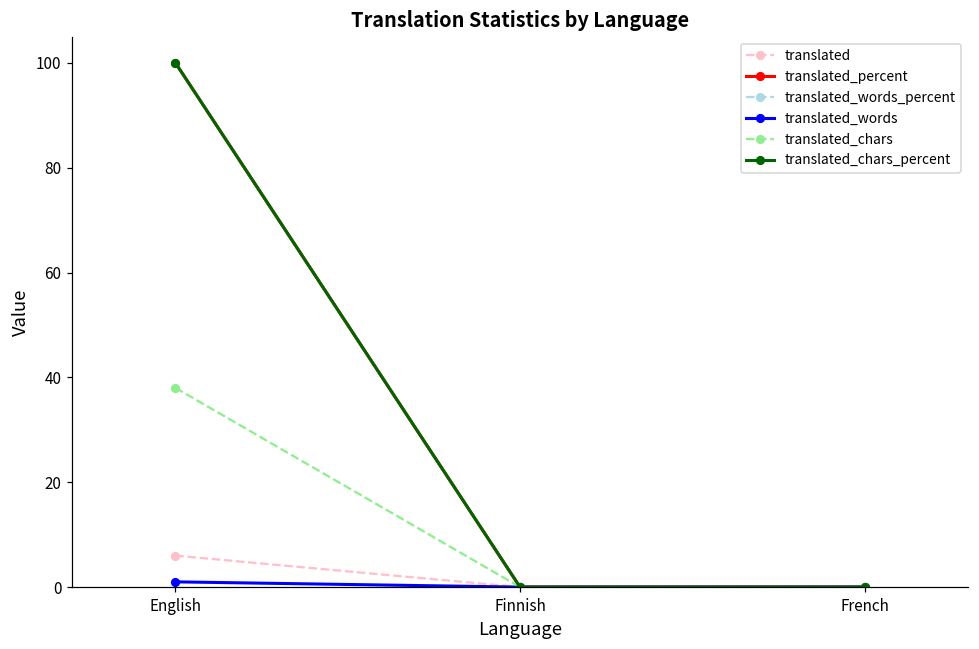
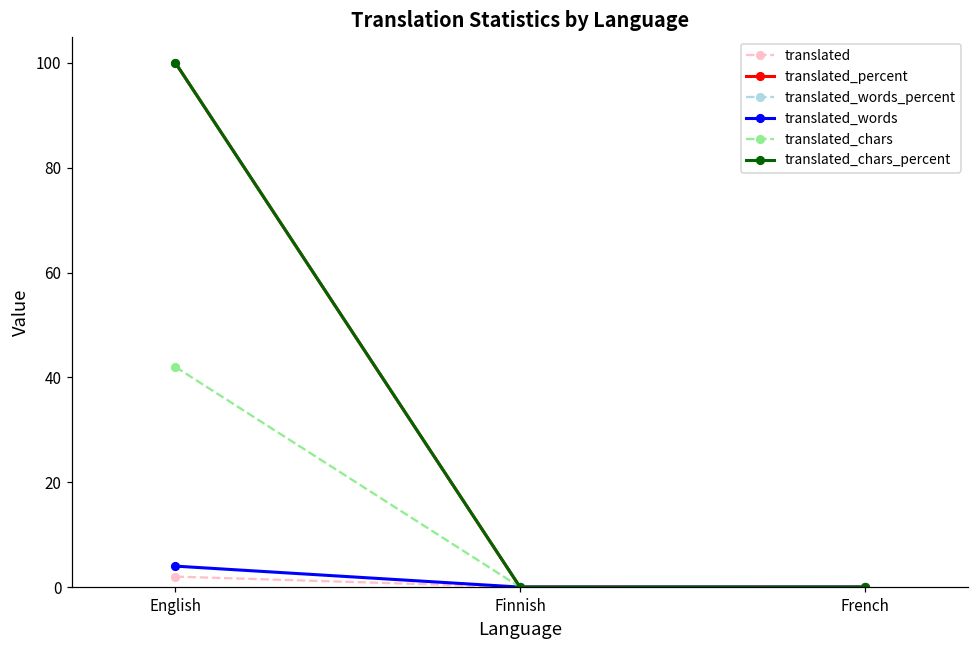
  {
    "translated": {
-     "English": 6
+     "English": 2
    },
    "translated_chars_percent": {
      "English": 100
    },
    "translated_words": {
-     "English": 1
+     "English": 4
    },
    "translated_chars": {
-     "English": 38
+     "English": 42
    }
  }
